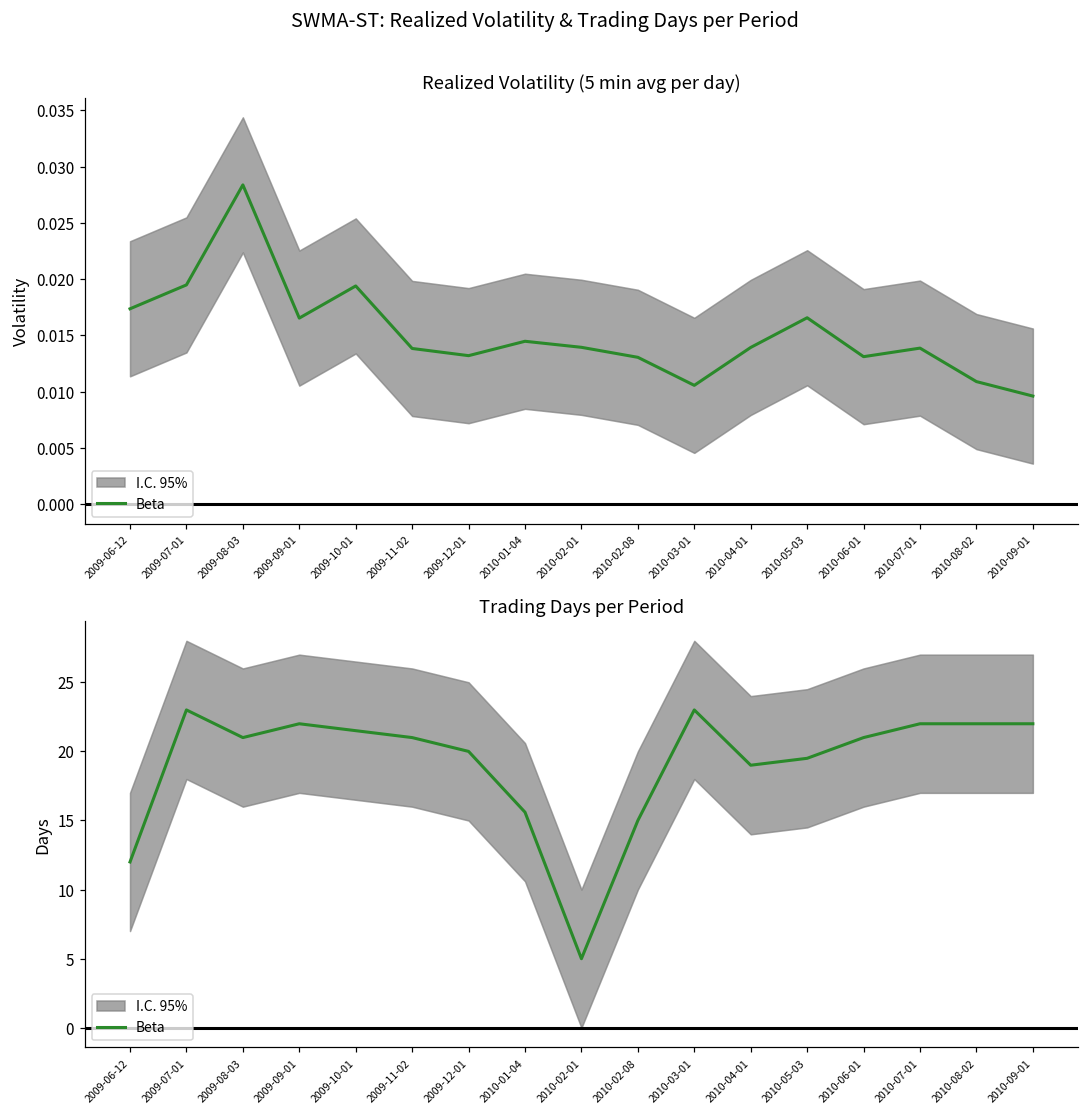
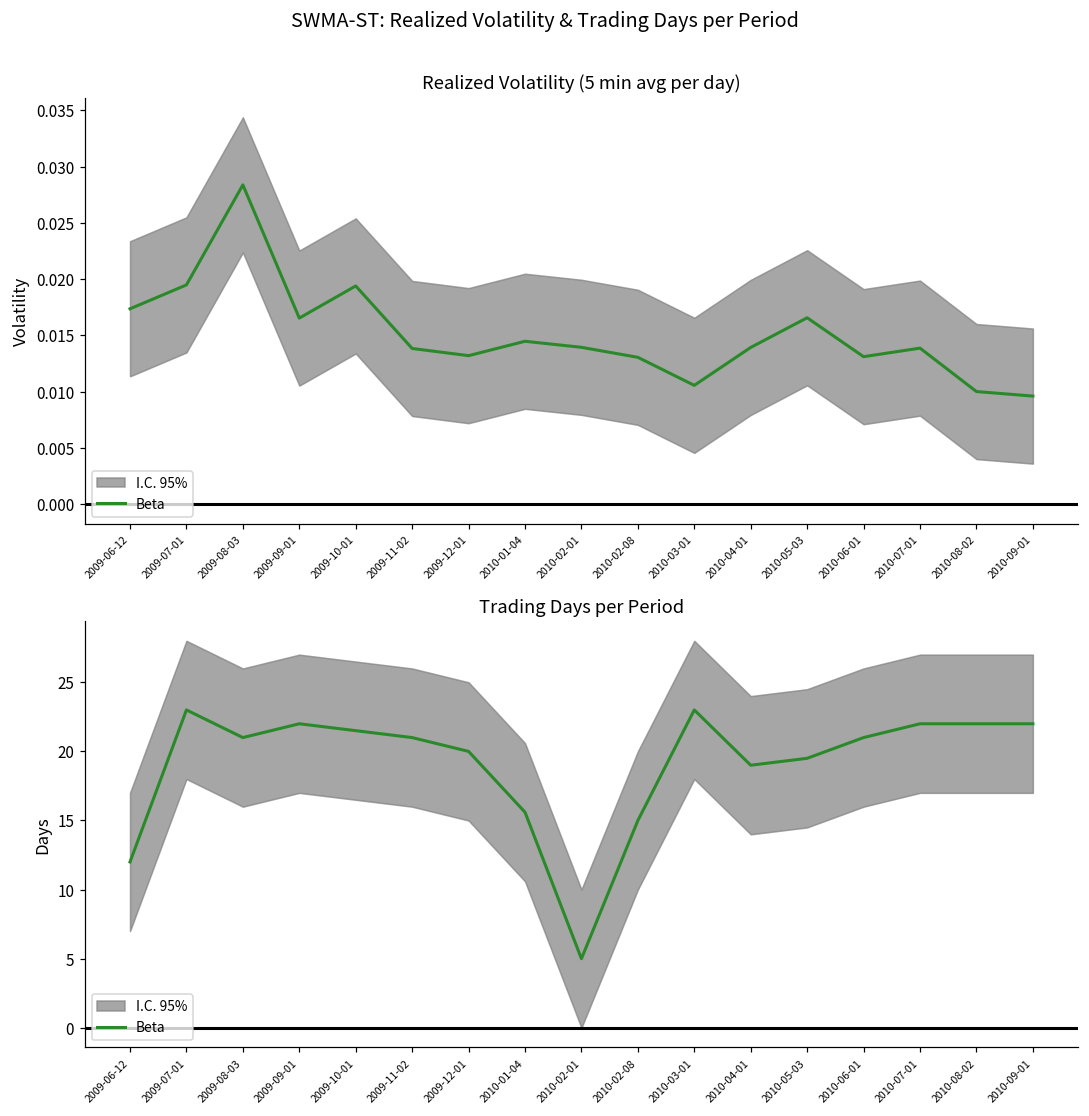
  {
    "Realized Volatility (5 min avg per day)": {
      "Beta": {
        "2009-06-12": 0.0174,
        "2009-07-01": 0.0195,
        "2009-08-03": 0.0284,
        "2009-09-01": 0.0165,
        "2009-10-01": 0.0194,
        "2009-11-02": 0.0138,
        "2009-12-01": 0.0132,
        "2010-01-04": 0.0145,
        "2010-02-01": 0.0139,
        "2010-02-08": 0.0131,
        "2010-03-01": 0.0106,
        "2010-04-01": 0.0139,
        "2010-05-03": 0.0166,
        "2010-06-01": 0.0131,
        "2010-07-01": 0.0139,
-       "2010-08-02": 0.0109,
+       "2010-08-02": 0.0100,
        "2010-09-01": 0.0096
      }
    },
    "Trading Days per Period": {
      "Beta": {
        "2009-06-12": 12.0,
        "2009-07-01": 23.0,
        "2009-08-03": 21.0,
        "2009-09-01": 22.0,
        "2009-10-01": 21.5,
        "2009-11-02": 21.0,
        "2009-12-01": 20.0,
        "2010-01-04": 15.6,
        "2010-02-01": 5.0,
        "2010-02-08": 15.0,
        "2010-03-01": 23.0,
        "2010-04-01": 19.0,
        "2010-05-03": 19.5,
        "2010-06-01": 21.0,
        "2010-07-01": 22.0,
        "2010-08-02": 22.0,
        "2010-09-01": 22.0
      },
      "I.C. 95%": {
        "2010-02-01": 10.0
      }
    }
  }
